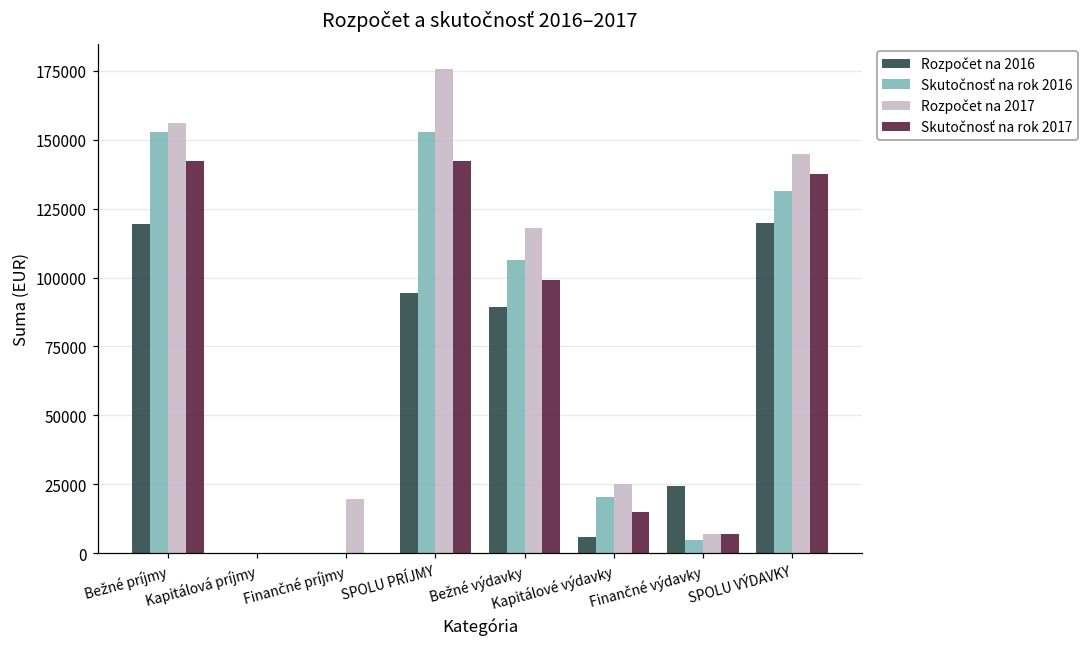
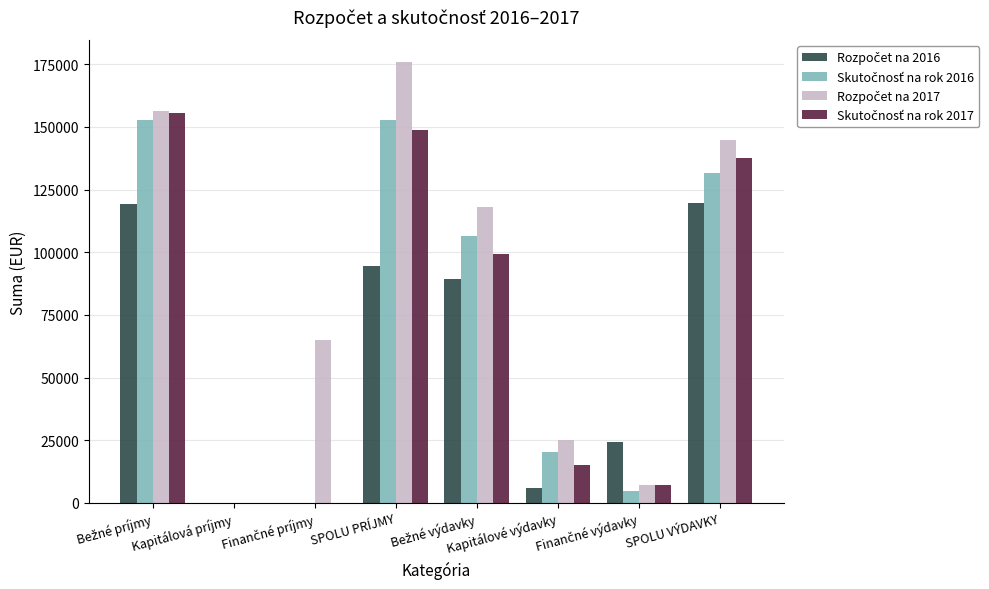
  {
    "Rozpočet na 2016": {
      "Bežné príjmy": 119000,
      "Kapitálová príjmy": 0,
      "Finančné príjmy": 0,
      "SPOLU PRÍJMY": 94000,
      "Bežné výdavky": 89000,
      "Kapitálové výdavky": 6000,
      "Finančné výdavky": 24000,
      "SPOLU VÝDAVKY": 120000
    },
    "Skutočnosť na rok 2016": {
      "Bežné príjmy": 153000,
      "Kapitálová príjmy": 0,
      "Finančné príjmy": 0,
      "SPOLU PRÍJMY": 153000,
      "Bežné výdavky": 106000,
      "Kapitálové výdavky": 20000,
      "Finančné výdavky": 5000,
      "SPOLU VÝDAVKY": 131000
    },
    "Rozpočet na 2017": {
      "Bežné príjmy": 156000,
      "Kapitálová príjmy": 0,
-     "Finančné príjmy": 20000,
+     "Finančné príjmy": 65000,
      "SPOLU PRÍJMY": 176000,
      "Bežné výdavky": 118000,
      "Kapitálové výdavky": 25000,
      "Finančné výdavky": 7000,
      "SPOLU VÝDAVKY": 145000
    },
    "Skutočnosť na rok 2017": {
-     "Bežné príjmy": 142000,
+     "Bežné príjmy": 156000,
      "Kapitálová príjmy": 0,
      "Finančné príjmy": 0,
-     "SPOLU PRÍJMY": 142000,
+     "SPOLU PRÍJMY": 149000,
      "Bežné výdavky": 99000,
      "Kapitálové výdavky": 15000,
      "Finančné výdavky": 7000,
      "SPOLU VÝDAVKY": 138000
    }
  }
